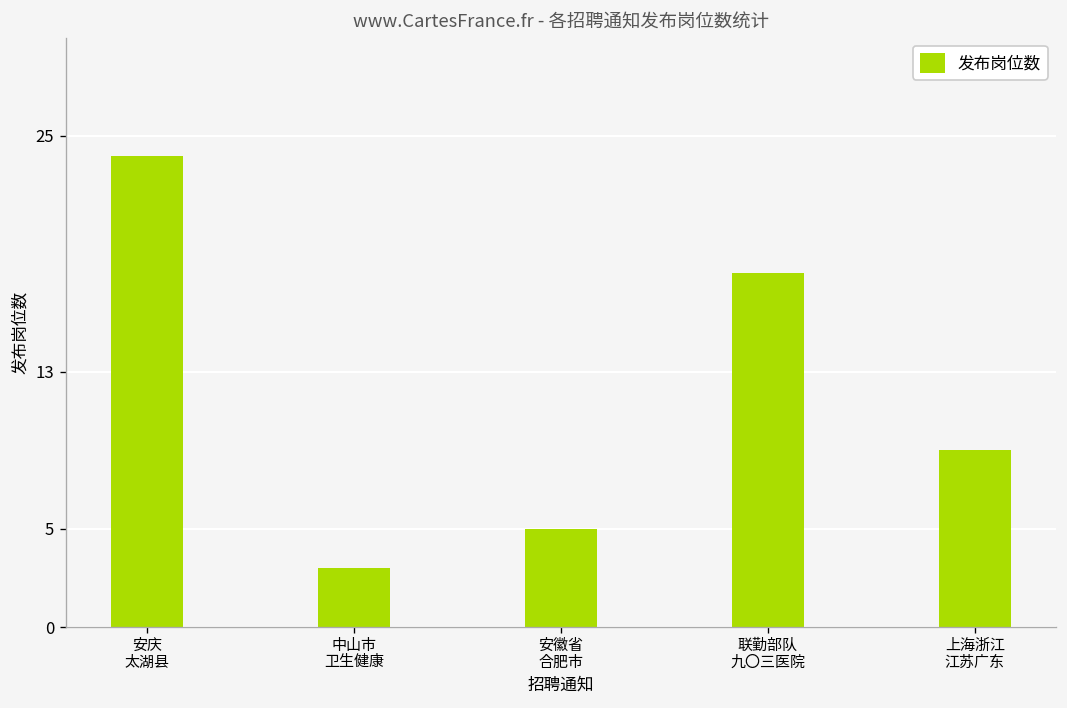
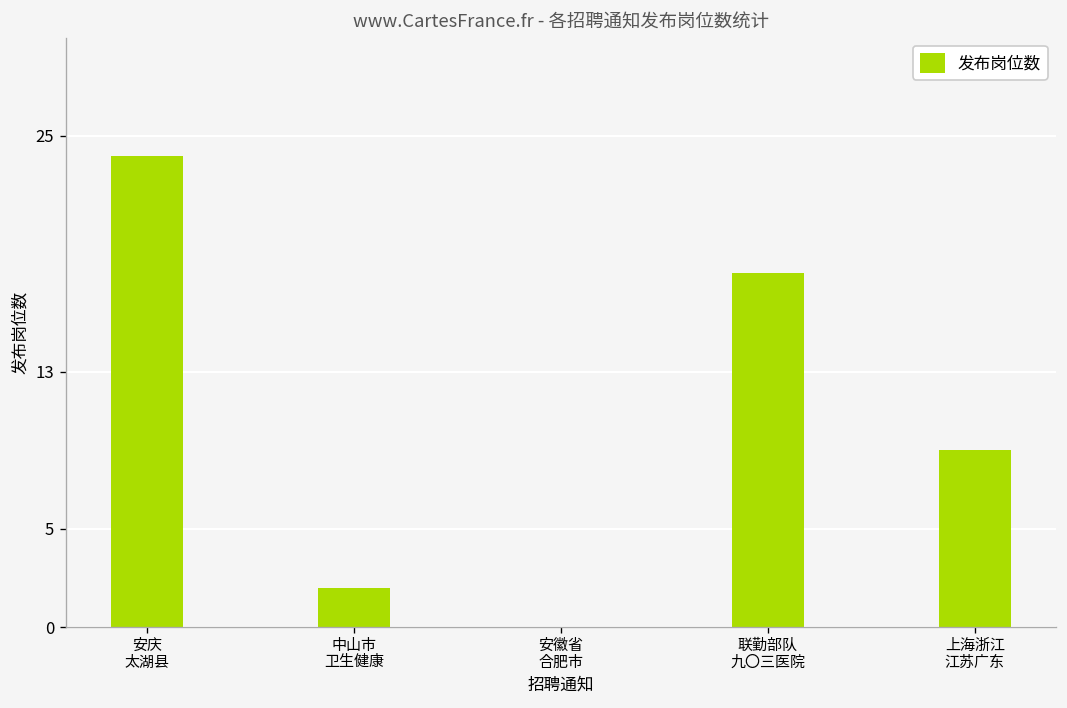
  {
    "安庆 太湖县": 24,
-   "中山市 卫生健康": 3,
-   "安徽省 合肥市": 5,
+   "中山市 卫生健康": 2,
+   "安徽省 合肥市": 0,
    "联勤部队 九〇三医院": 18,
    "上海浙江 江苏广东": 9
  }
